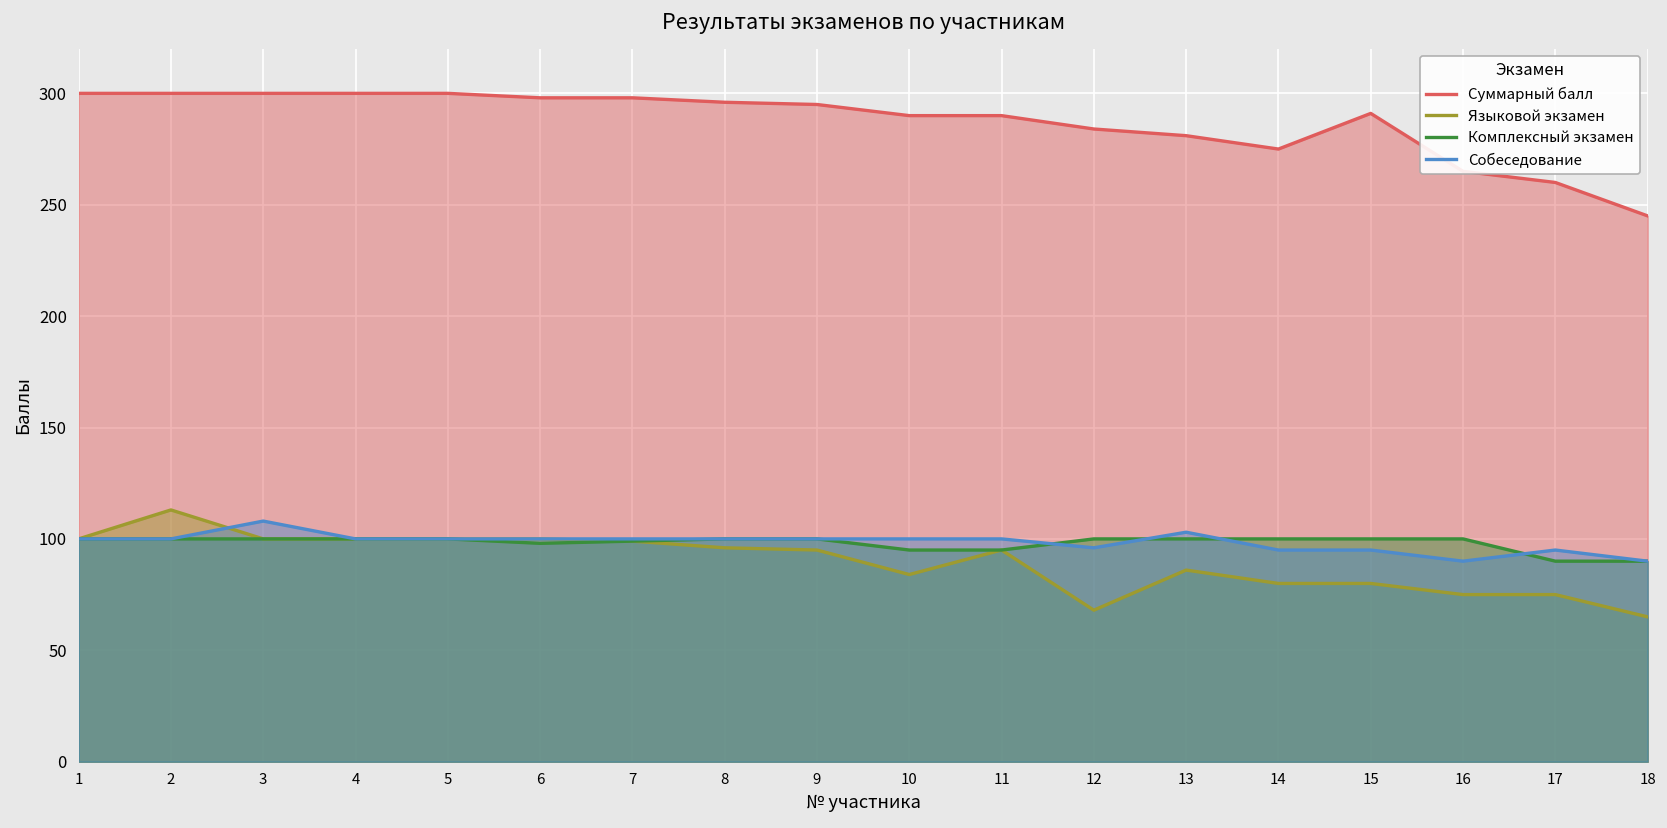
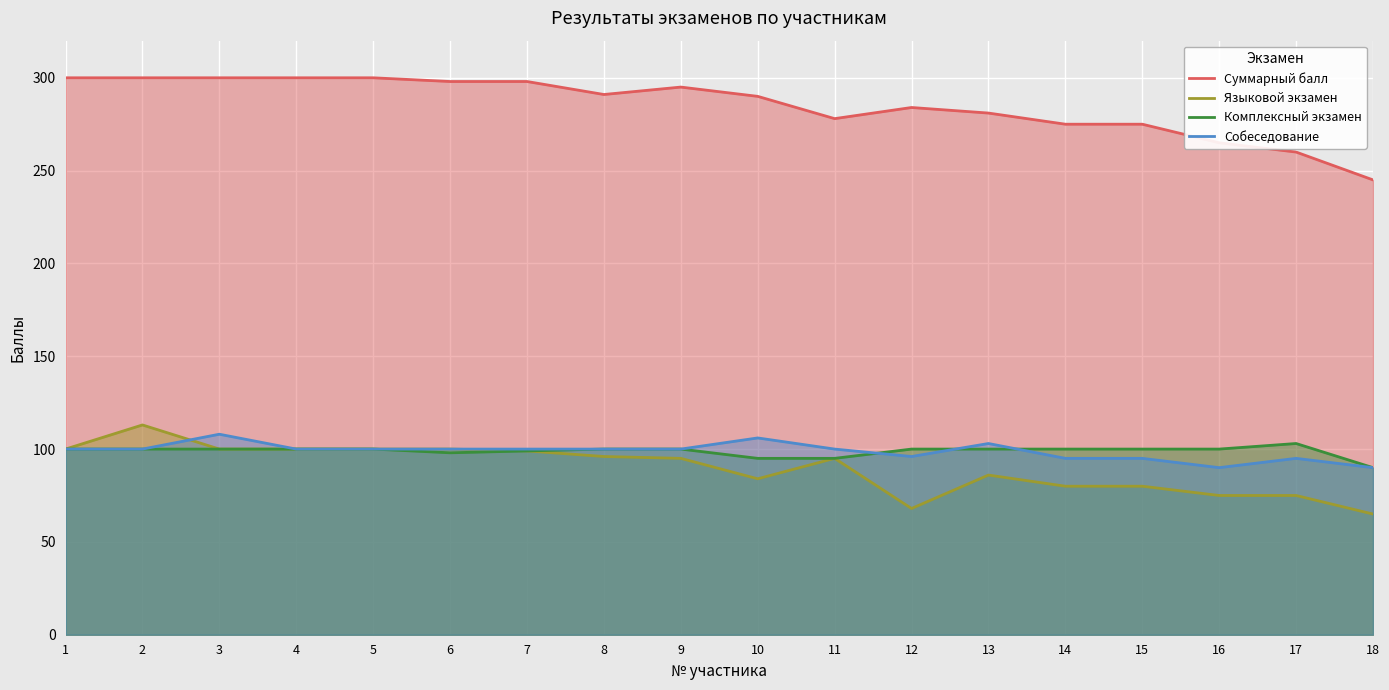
  {
    "Суммарный балл": {
      "1": 300,
      "2": 300,
      "3": 300,
      "4": 300,
      "5": 300,
      "6": 298,
      "7": 298,
-     "8": 296,
+     "8": 291,
      "9": 295,
      "10": 290,
-     "11": 290,
+     "11": 278,
      "12": 284,
      "13": 281,
      "14": 275,
-     "15": 291,
+     "15": 275,
      "17": 260,
      "18": 245
    },
    "Языковой экзамен": {
      "2": 113,
      "8": 96,
      "9": 95,
      "10": 84,
      "12": 68,
      "13": 86,
      "14": 80,
      "15": 80,
      "16": 75,
      "17": 75,
      "18": 65
    },
    "Комплексный экзамен": {
      "6": 98,
      "10": 95,
      "12": 100,
      "13": 100,
      "14": 100,
      "15": 100,
      "16": 100,
-     "17": 90
+     "17": 103
    },
    "Собеседование": {
      "3": 108,
-     "10": 100,
+     "10": 106,
      "11": 100,
      "12": 96,
      "13": 103,
      "14": 95,
      "15": 95,
      "16": 90,
      "17": 95
    }
  }
